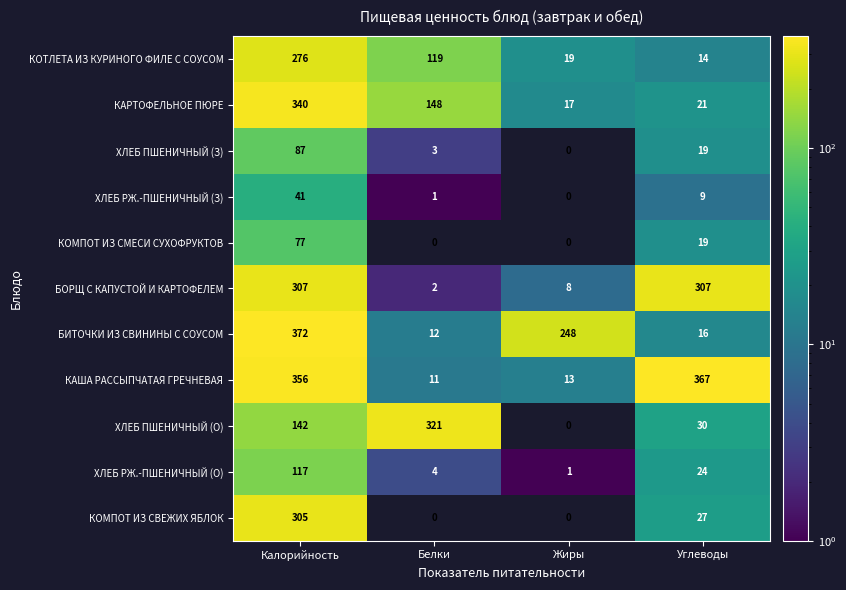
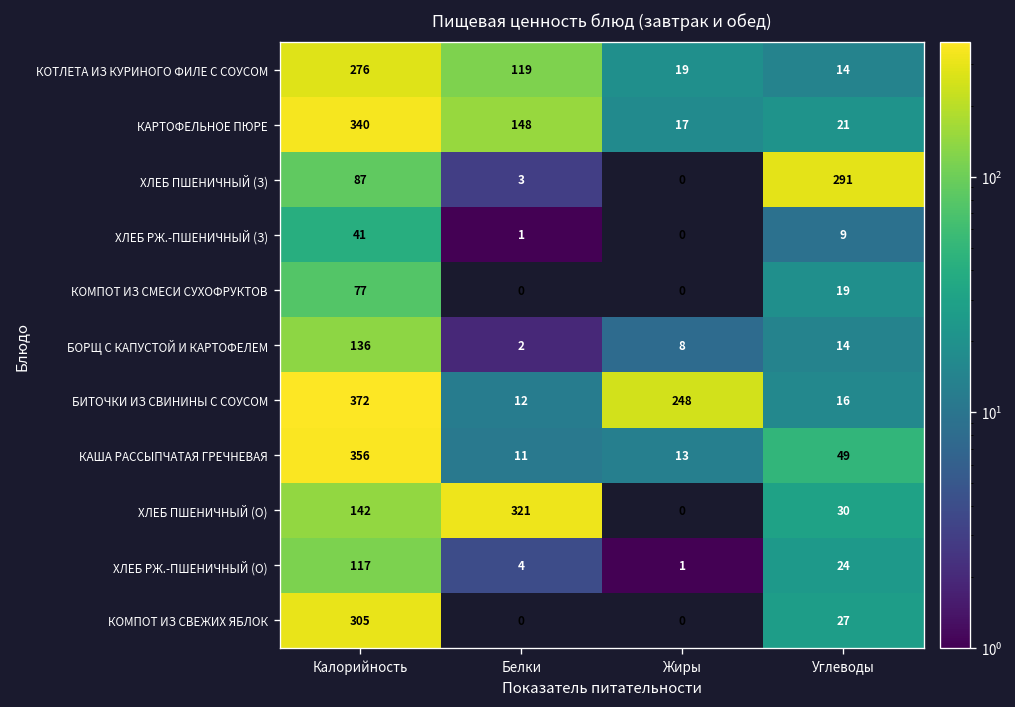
  {
    "КОТЛЕТА ИЗ КУРИНОГО ФИЛЕ С СОУСОМ": {
      "Калорийность": 276,
      "Белки": 119,
      "Жиры": 19,
      "Углеводы": 14
    },
    "КАРТОФЕЛЬНОЕ ПЮРЕ": {
      "Калорийность": 340,
      "Белки": 148,
      "Жиры": 17,
      "Углеводы": 21
    },
    "ХЛЕБ ПШЕНИЧНЫЙ (З)": {
      "Калорийность": 87,
      "Белки": 3,
-     "Углеводы": 19
+     "Углеводы": 291
    },
    "ХЛЕБ РЖ.-ПШЕНИЧНЫЙ (З)": {
      "Калорийность": 41,
      "Белки": 1,
      "Углеводы": 9
    },
    "КОМПОТ ИЗ СМЕСИ СУХОФРУКТОВ": {
      "Калорийность": 77,
      "Углеводы": 19
    },
    "БОРЩ С КАПУСТОЙ И КАРТОФЕЛЕМ": {
-     "Калорийность": 307,
+     "Калорийность": 136,
      "Белки": 2,
      "Жиры": 8,
-     "Углеводы": 307
+     "Углеводы": 14
    },
    "БИТОЧКИ ИЗ СВИНИНЫ С СОУСОМ": {
      "Калорийность": 372,
      "Белки": 12,
      "Жиры": 248,
      "Углеводы": 16
    },
    "КАША РАССЫПЧАТАЯ ГРЕЧНЕВАЯ": {
      "Калорийность": 356,
      "Белки": 11,
      "Жиры": 13,
-     "Углеводы": 367
+     "Углеводы": 49
    },
    "ХЛЕБ ПШЕНИЧНЫЙ (О)": {
      "Калорийность": 142,
      "Белки": 321,
      "Углеводы": 30
    },
    "ХЛЕБ РЖ.-ПШЕНИЧНЫЙ (О)": {
      "Калорийность": 117,
      "Белки": 4,
      "Жиры": 1,
      "Углеводы": 24
    },
    "КОМПОТ ИЗ СВЕЖИХ ЯБЛОК": {
      "Калорийность": 305,
      "Углеводы": 27
    }
  }
